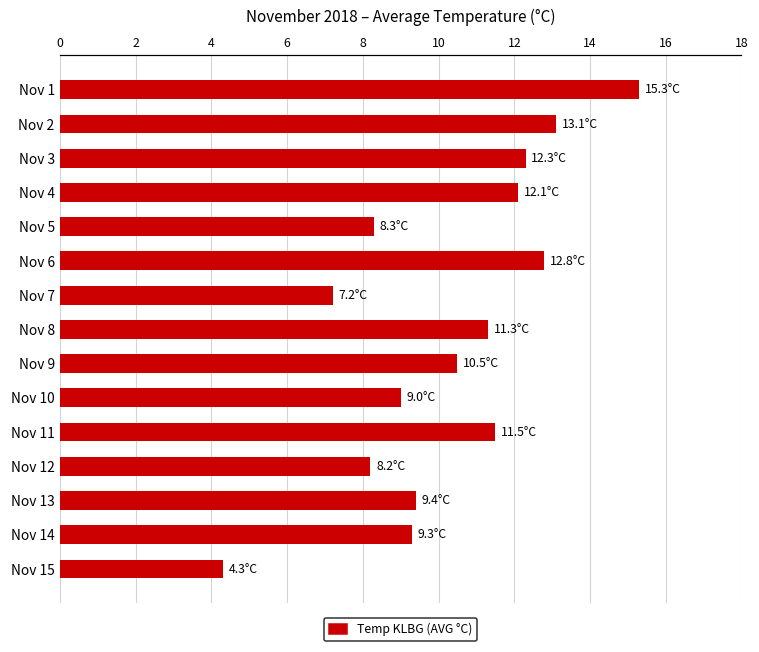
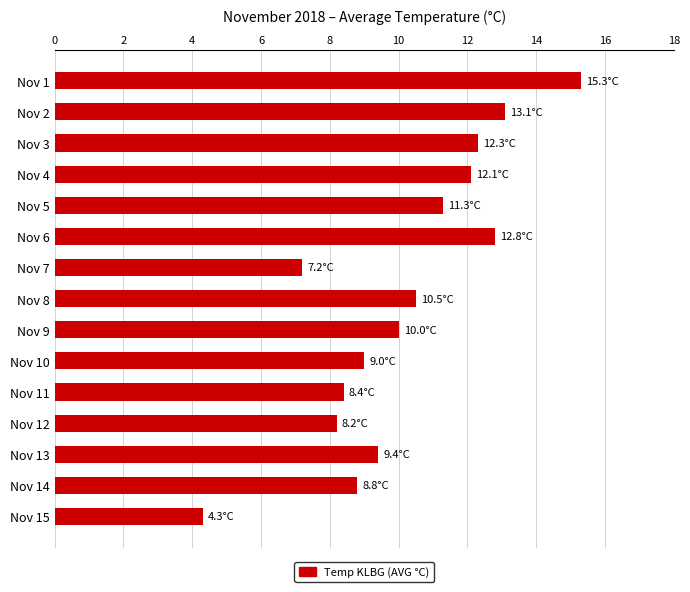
  {
    "Nov 1": "15.3°C",
    "Nov 2": "13.1°C",
    "Nov 3": "12.3°C",
    "Nov 4": "12.1°C",
-   "Nov 5": "8.3°C",
+   "Nov 5": "11.3°C",
    "Nov 6": "12.8°C",
    "Nov 7": "7.2°C",
-   "Nov 8": "11.3°C",
-   "Nov 9": "10.5°C",
+   "Nov 8": "10.5°C",
+   "Nov 9": "10.0°C",
    "Nov 10": "9.0°C",
-   "Nov 11": "11.5°C",
+   "Nov 11": "8.4°C",
    "Nov 12": "8.2°C",
    "Nov 13": "9.4°C",
-   "Nov 14": "9.3°C",
+   "Nov 14": "8.8°C",
    "Nov 15": "4.3°C"
  }
